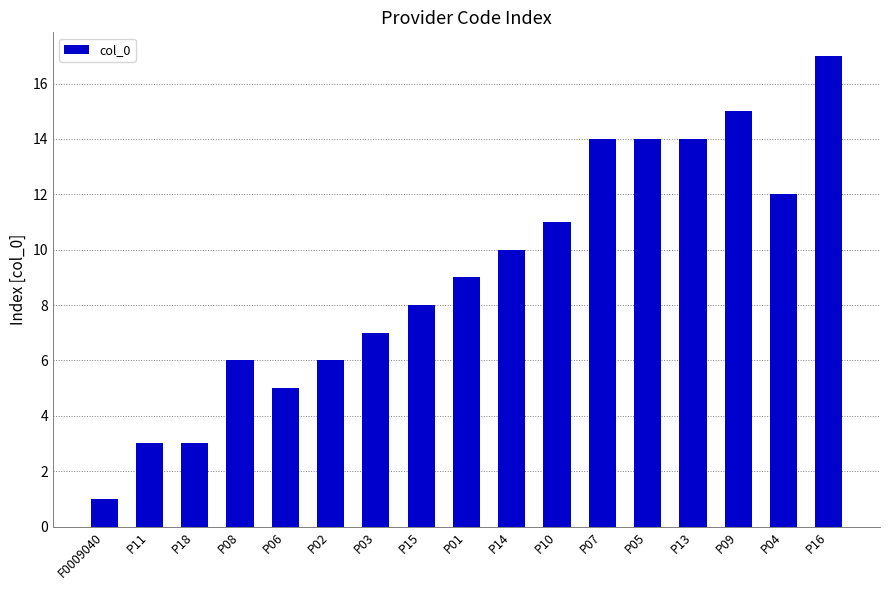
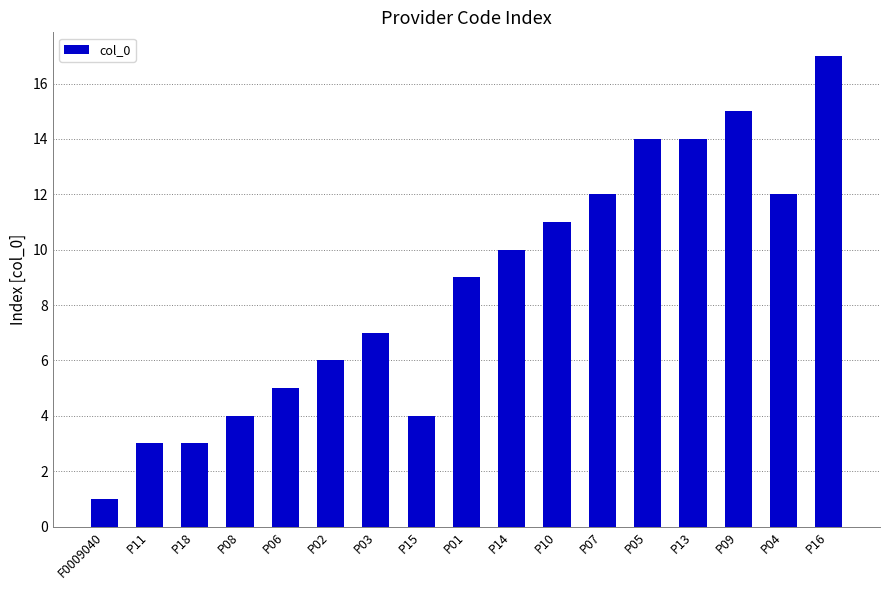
  {
    "F0009040": 1,
    "P11": 3,
    "P18": 3,
-   "P08": 6,
+   "P08": 4,
    "P06": 5,
    "P02": 6,
    "P03": 7,
-   "P15": 8,
+   "P15": 4,
    "P01": 9,
    "P14": 10,
    "P10": 11,
-   "P07": 14,
+   "P07": 12,
    "P05": 14,
    "P13": 14,
    "P09": 15,
    "P04": 12,
    "P16": 17
  }
